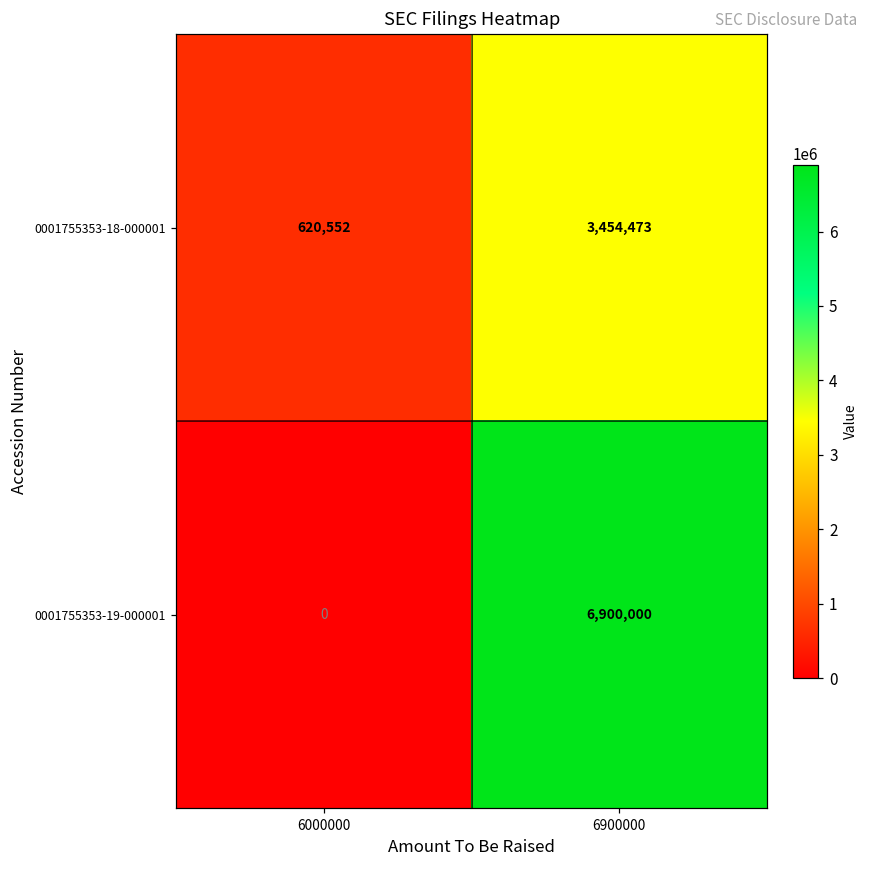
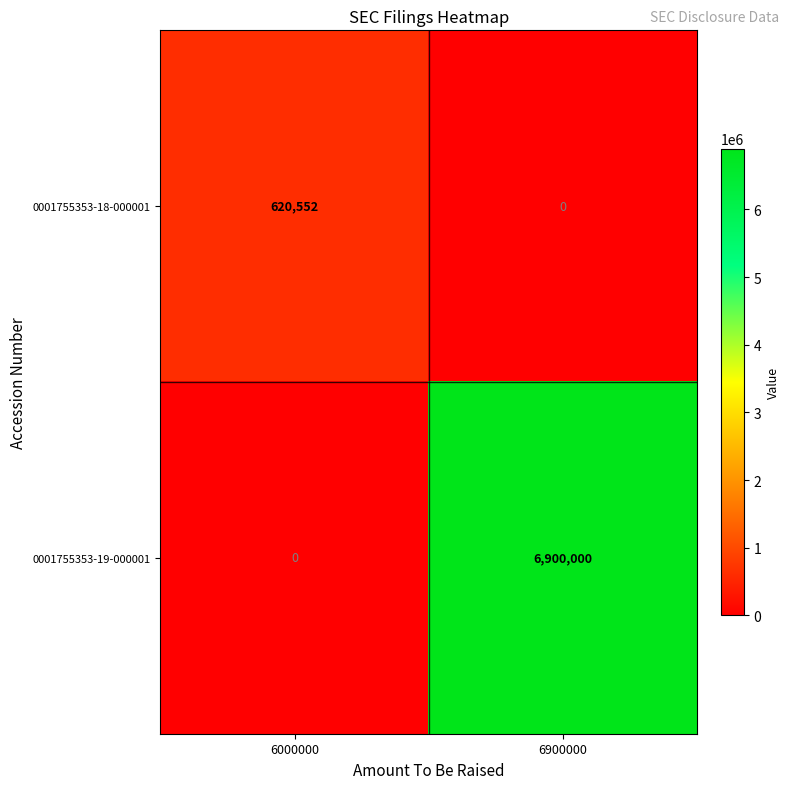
  {
    "0001755353-18-000001": {
      "6000000": "620,552",
-     "6900000": "3,454,473"
+     "6900000": "0"
    },
    "0001755353-19-000001": {
      "6000000": "0",
      "6900000": "6,900,000"
    }
  }
